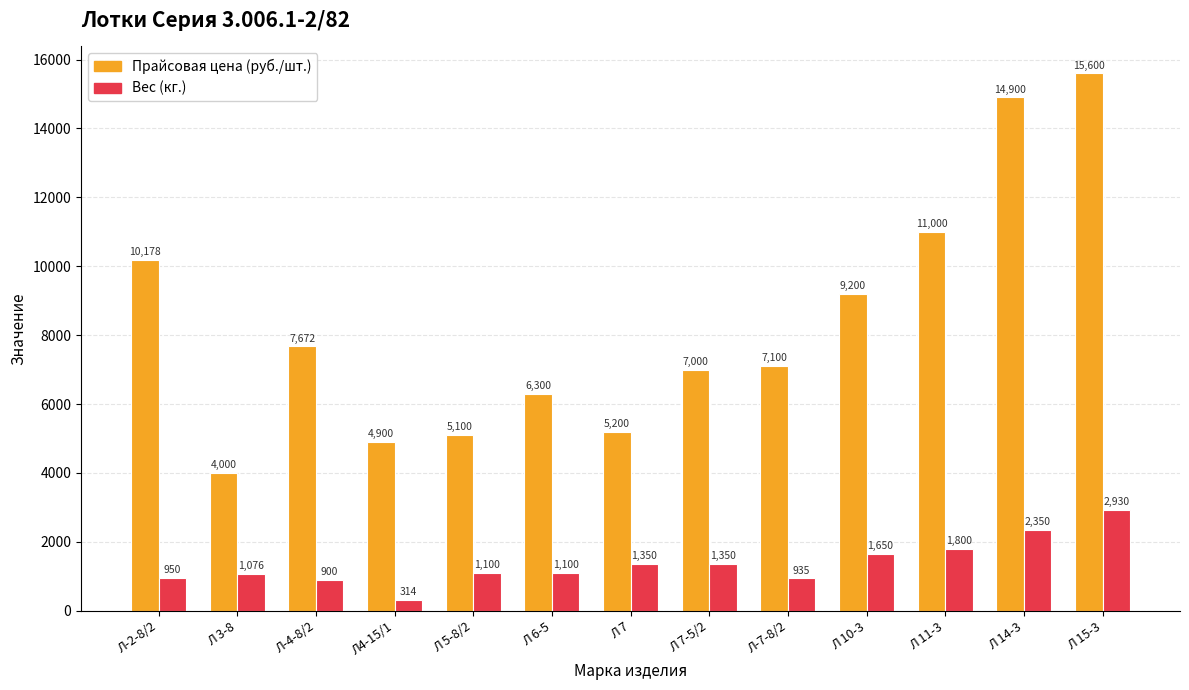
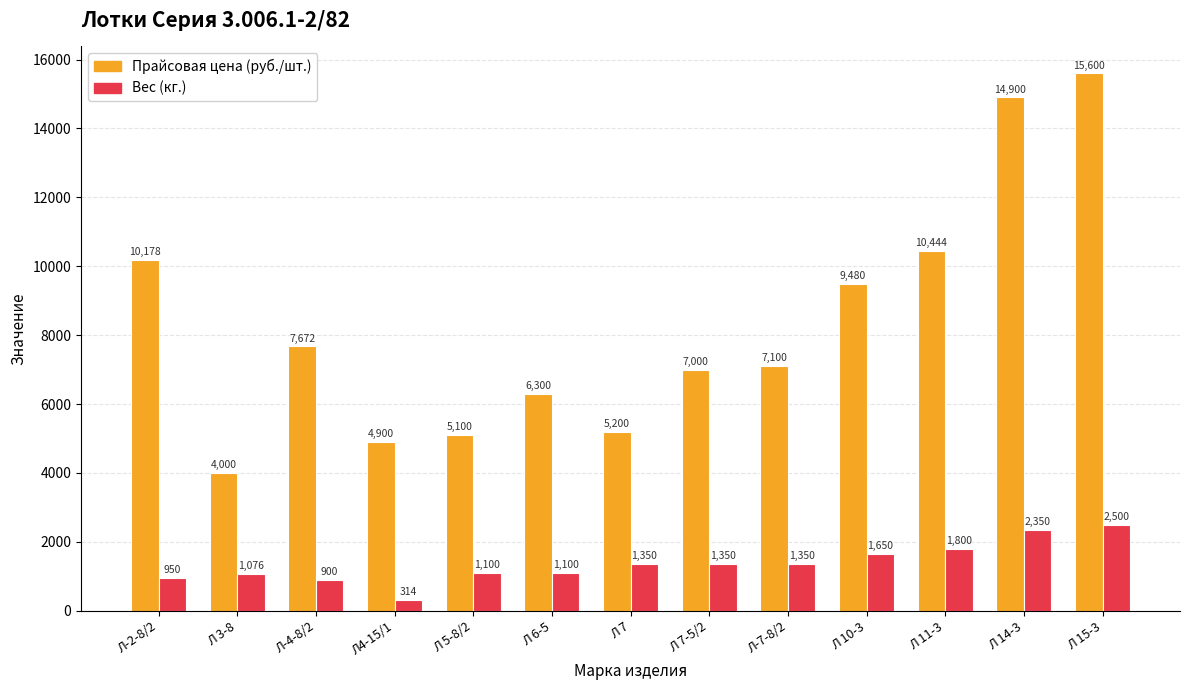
  {
    "Прайсовая цена (руб./шт.)": {
      "Л-2-8/2": "10,178",
      "Л 3-8": "4,000",
      "Л-4-8/2": "7,672",
      "Л4-15/1": "4,900",
      "Л 5-8/2": "5,100",
      "Л 6-5": "6,300",
      "Л 7": "5,200",
      "Л 7-5/2": "7,000",
      "Л-7-8/2": "7,100",
-     "Л 10-3": "9,200",
-     "Л 11-3": "11,000",
+     "Л 10-3": "9,480",
+     "Л 11-3": "10,444",
      "Л 14-3": "14,900",
      "Л 15-3": "15,600"
    },
    "Вес (кг.)": {
      "Л-2-8/2": "950",
      "Л 3-8": "1,076",
      "Л-4-8/2": "900",
      "Л4-15/1": "314",
      "Л 5-8/2": "1,100",
      "Л 6-5": "1,100",
      "Л 7": "1,350",
      "Л 7-5/2": "1,350",
-     "Л-7-8/2": "935",
+     "Л-7-8/2": "1,350",
      "Л 10-3": "1,650",
      "Л 11-3": "1,800",
      "Л 14-3": "2,350",
-     "Л 15-3": "2,930"
+     "Л 15-3": "2,500"
    }
  }
